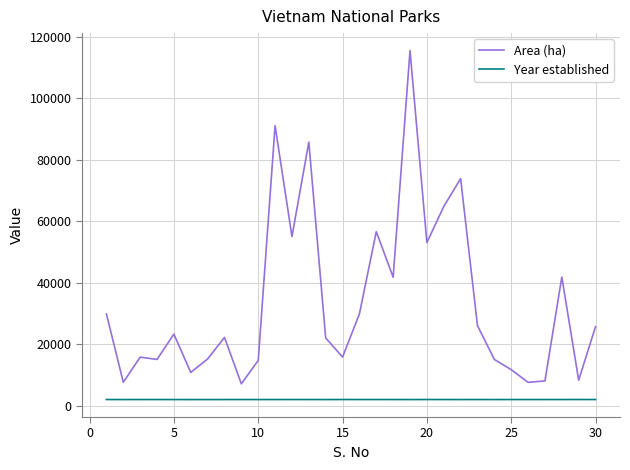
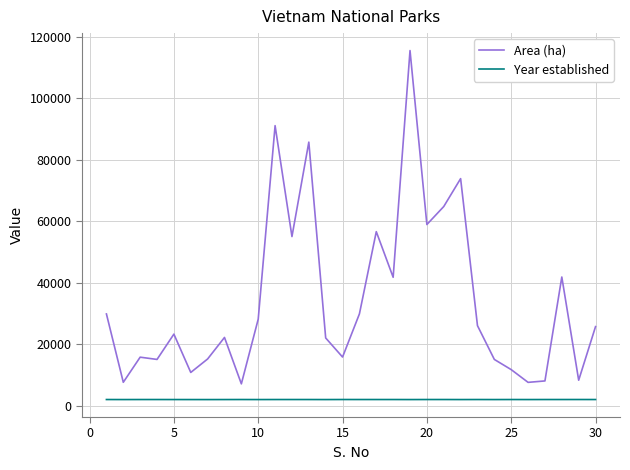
  {
    "Area (ha)": {
      "5": 23000,
-     "10": 15000,
+     "10": 28000,
      "15": 16000,
-     "20": 53000,
+     "20": 59000,
      "25": 12000,
      "30": 26000
    },
    "Year established": {
      "5": 2000,
      "10": 2000,
      "15": 2000,
      "20": 2000,
      "25": 2000,
      "30": 2000
    }
  }
